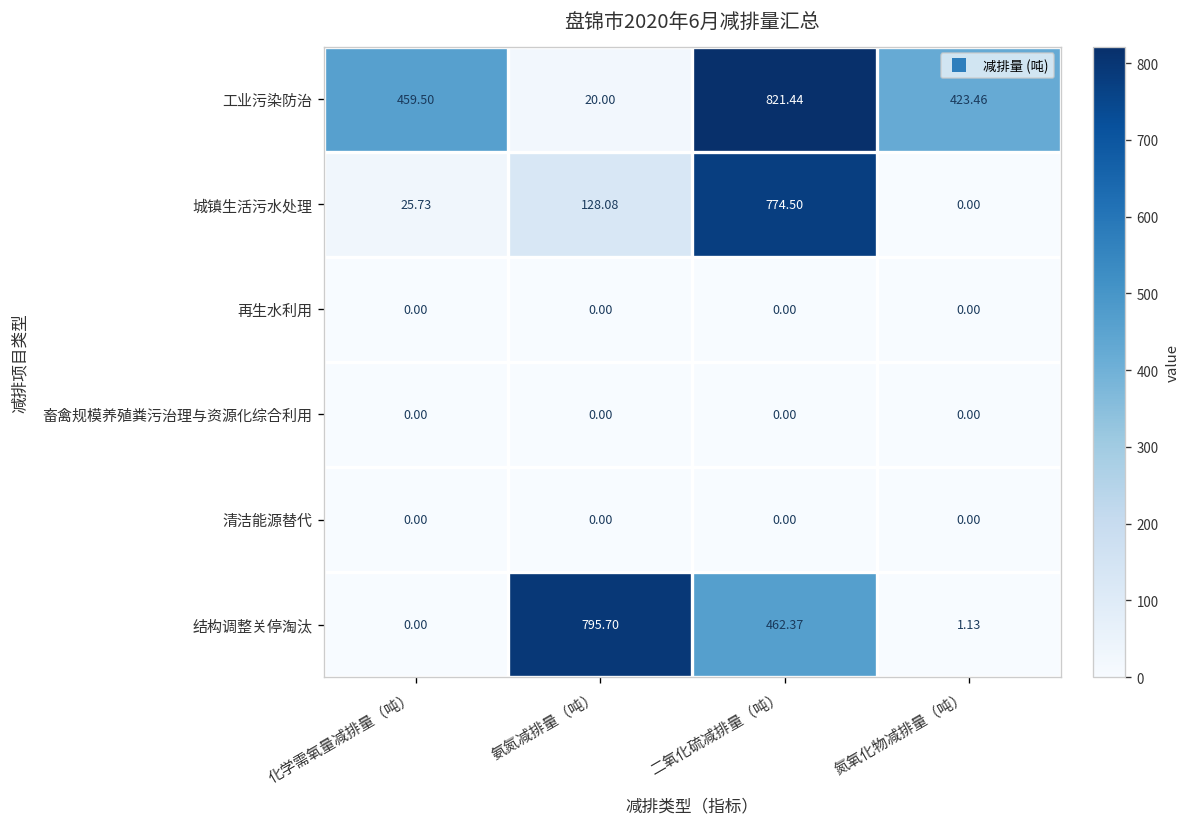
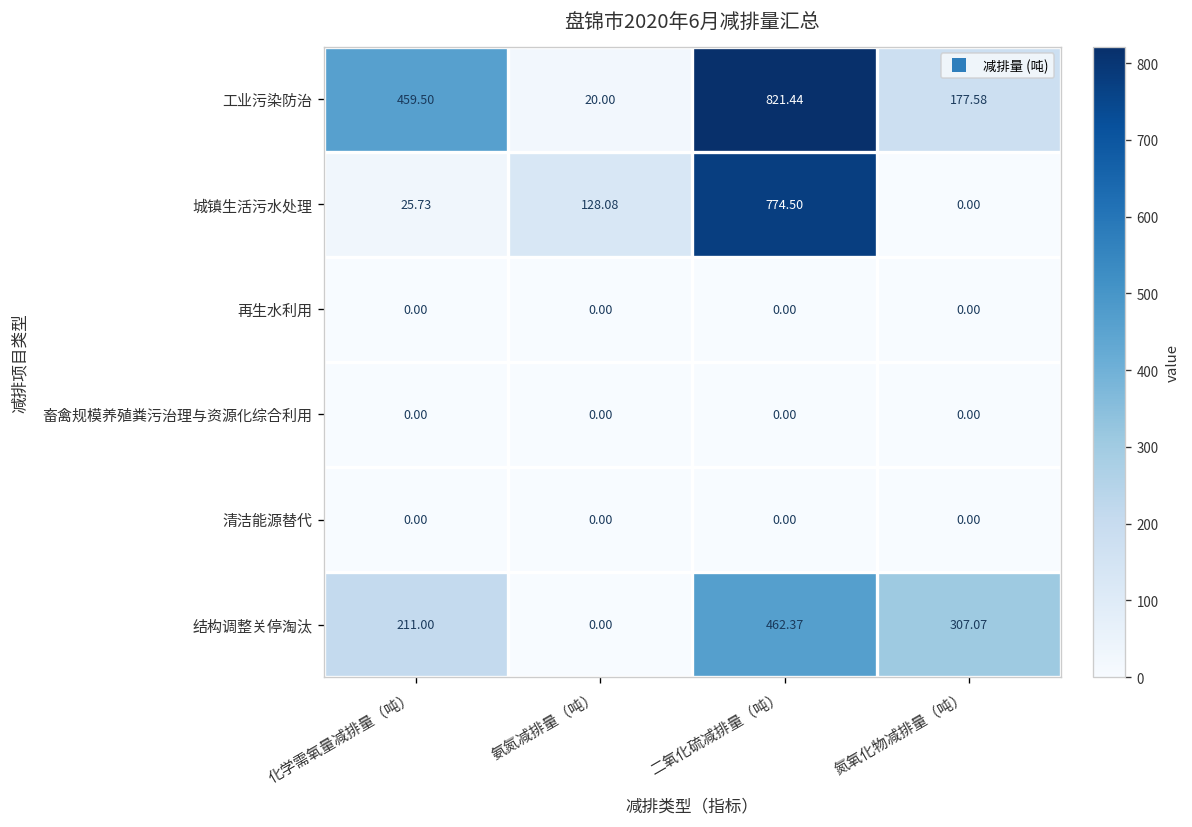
  {
    "工业污染防治": {
      "化学需氧量减排量（吨）": 459.50,
      "氨氮减排量（吨）": 20.00,
      "二氧化硫减排量（吨）": 821.44,
-     "氮氧化物减排量（吨）": 423.46
+     "氮氧化物减排量（吨）": 177.58
    },
    "城镇生活污水处理": {
      "化学需氧量减排量（吨）": 25.73,
      "氨氮减排量（吨）": 128.08,
      "二氧化硫减排量（吨）": 774.50,
      "氮氧化物减排量（吨）": 0.00
    },
    "再生水利用": {
      "化学需氧量减排量（吨）": 0.00,
      "氨氮减排量（吨）": 0.00,
      "二氧化硫减排量（吨）": 0.00,
      "氮氧化物减排量（吨）": 0.00
    },
    "畜禽规模养殖粪污治理与资源化综合利用": {
      "化学需氧量减排量（吨）": 0.00,
      "氨氮减排量（吨）": 0.00,
      "二氧化硫减排量（吨）": 0.00,
      "氮氧化物减排量（吨）": 0.00
    },
    "清洁能源替代": {
      "化学需氧量减排量（吨）": 0.00,
      "氨氮减排量（吨）": 0.00,
      "二氧化硫减排量（吨）": 0.00,
      "氮氧化物减排量（吨）": 0.00
    },
    "结构调整关停淘汰": {
-     "化学需氧量减排量（吨）": 0.00,
-     "氨氮减排量（吨）": 795.70,
+     "化学需氧量减排量（吨）": 211.00,
+     "氨氮减排量（吨）": 0.00,
      "二氧化硫减排量（吨）": 462.37,
-     "氮氧化物减排量（吨）": 1.13
+     "氮氧化物减排量（吨）": 307.07
    }
  }
